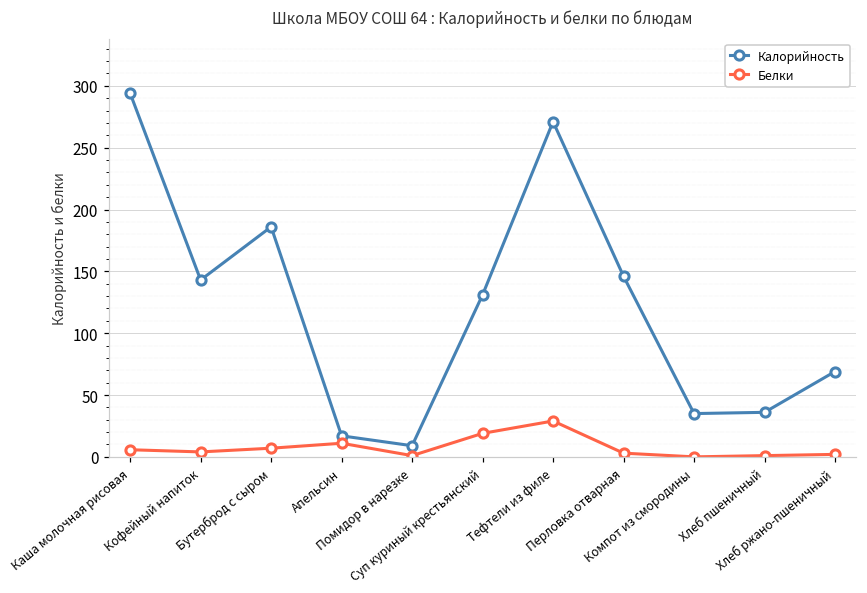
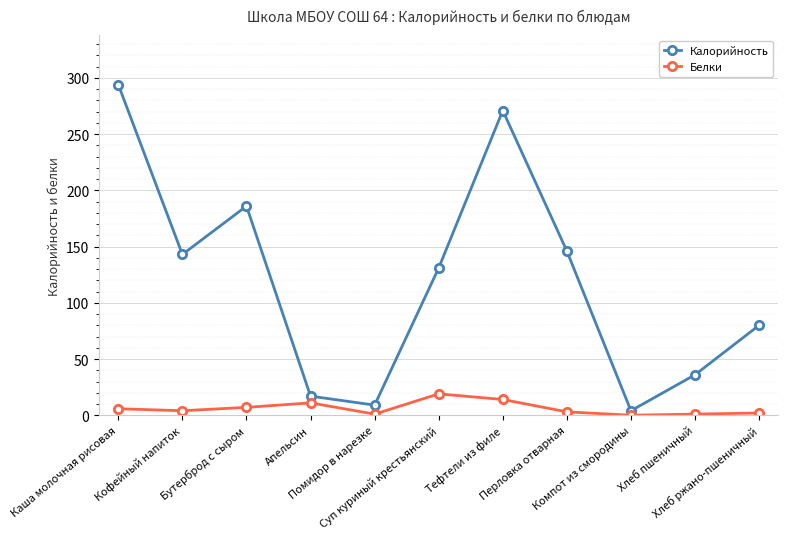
  {
    "Калорийность": {
      "Каша молочная рисовая": 294,
      "Кофейный напиток": 143,
      "Бутерброд с сыром": 186,
      "Апельсин": 17,
      "Помидор в нарезке": 9,
      "Суп куриный крестьянский": 131,
      "Тефтели из филе": 271,
      "Перловка отварная": 146,
-     "Компот из смородины": 35,
+     "Компот из смородины": 4,
      "Хлеб пшеничный": 36,
-     "Хлеб ржано-пшеничный": 69
+     "Хлеб ржано-пшеничный": 80
    },
    "Белки": {
      "Каша молочная рисовая": 6,
      "Кофейный напиток": 4,
      "Бутерброд с сыром": 7,
      "Апельсин": 11,
      "Помидор в нарезке": 1,
      "Суп куриный крестьянский": 19,
-     "Тефтели из филе": 29,
+     "Тефтели из филе": 14,
      "Перловка отварная": 3,
      "Компот из смородины": 0,
      "Хлеб пшеничный": 1,
      "Хлеб ржано-пшеничный": 2
    }
  }
